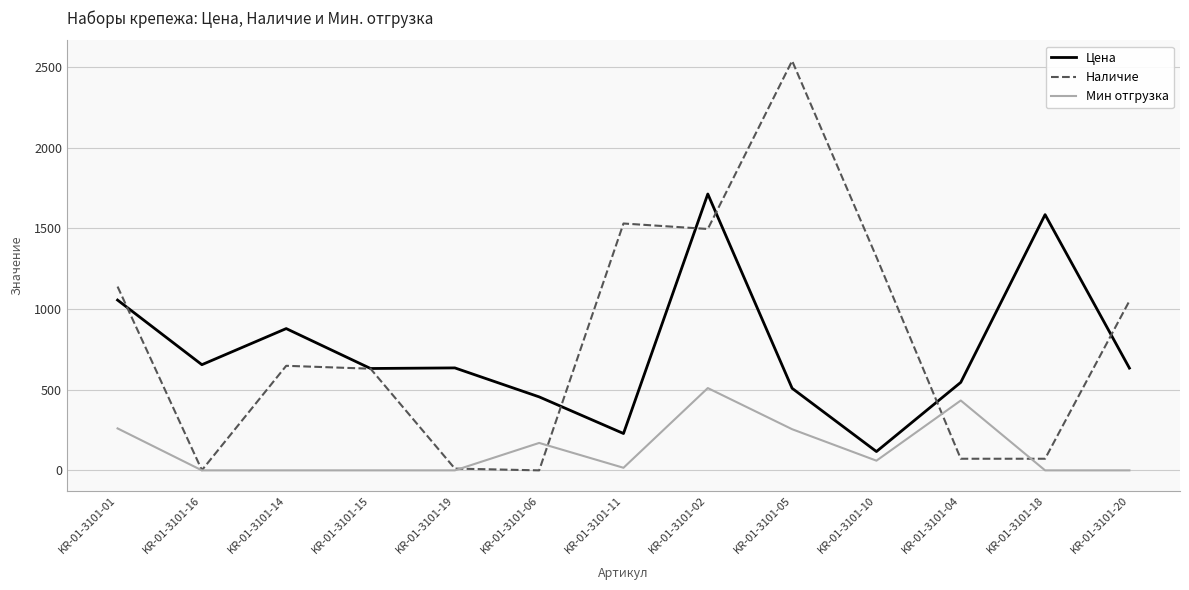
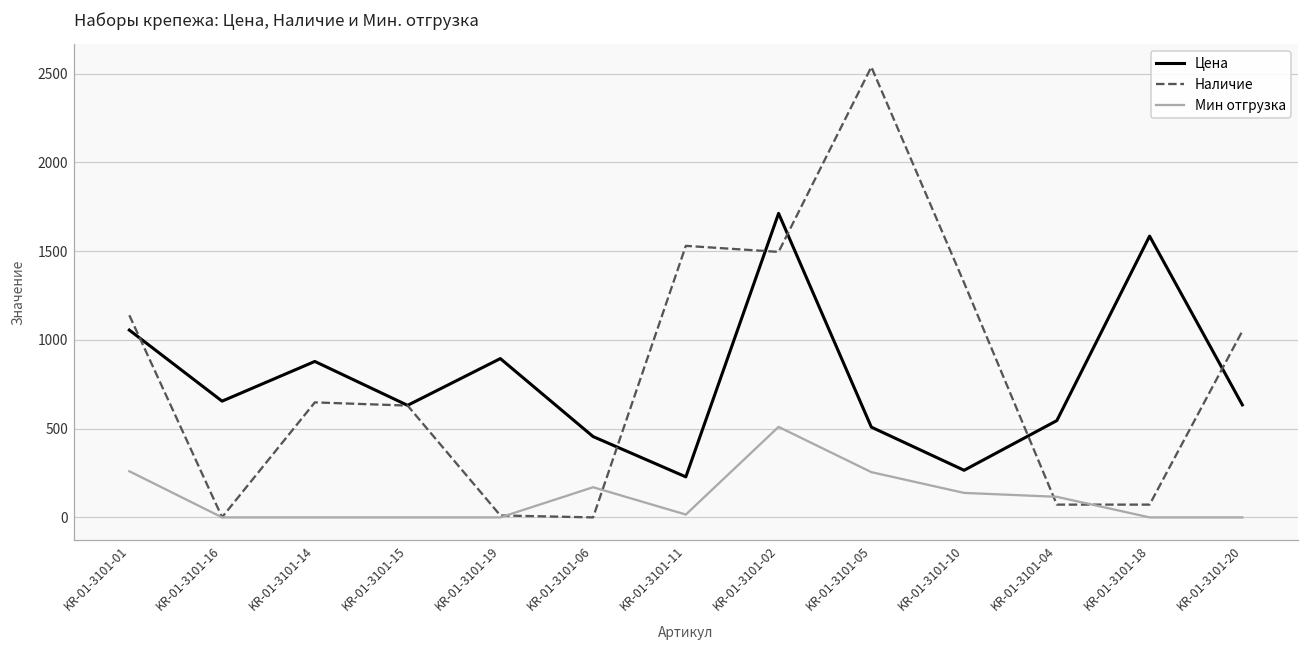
  {
    "Цена": {
      "KR-01-3101-01": 1060,
      "KR-01-3101-16": 650,
      "KR-01-3101-14": 880,
-     "KR-01-3101-19": 640,
+     "KR-01-3101-19": 890,
      "KR-01-3101-06": 460,
      "KR-01-3101-11": 230,
      "KR-01-3101-02": 1710,
      "KR-01-3101-05": 510,
-     "KR-01-3101-10": 120,
+     "KR-01-3101-10": 270,
      "KR-01-3101-04": 550,
      "KR-01-3101-18": 1580,
      "KR-01-3101-20": 630
    },
    "Наличие": {
      "KR-01-3101-01": 1140,
      "KR-01-3101-14": 650,
      "KR-01-3101-06": 0,
      "KR-01-3101-11": 1530,
      "KR-01-3101-02": 1500,
      "KR-01-3101-05": 2540,
      "KR-01-3101-10": 1320,
      "KR-01-3101-04": 70,
      "KR-01-3101-18": 70,
      "KR-01-3101-20": 1050
    },
    "Мин отгрузка": {
      "KR-01-3101-01": 260,
      "KR-01-3101-14": 0,
      "KR-01-3101-15": 0,
      "KR-01-3101-06": 170,
      "KR-01-3101-11": 20,
      "KR-01-3101-02": 510,
      "KR-01-3101-05": 260,
-     "KR-01-3101-10": 60,
-     "KR-01-3101-04": 430,
+     "KR-01-3101-10": 140,
+     "KR-01-3101-04": 120,
      "KR-01-3101-18": 0,
      "KR-01-3101-20": 0
    }
  }
